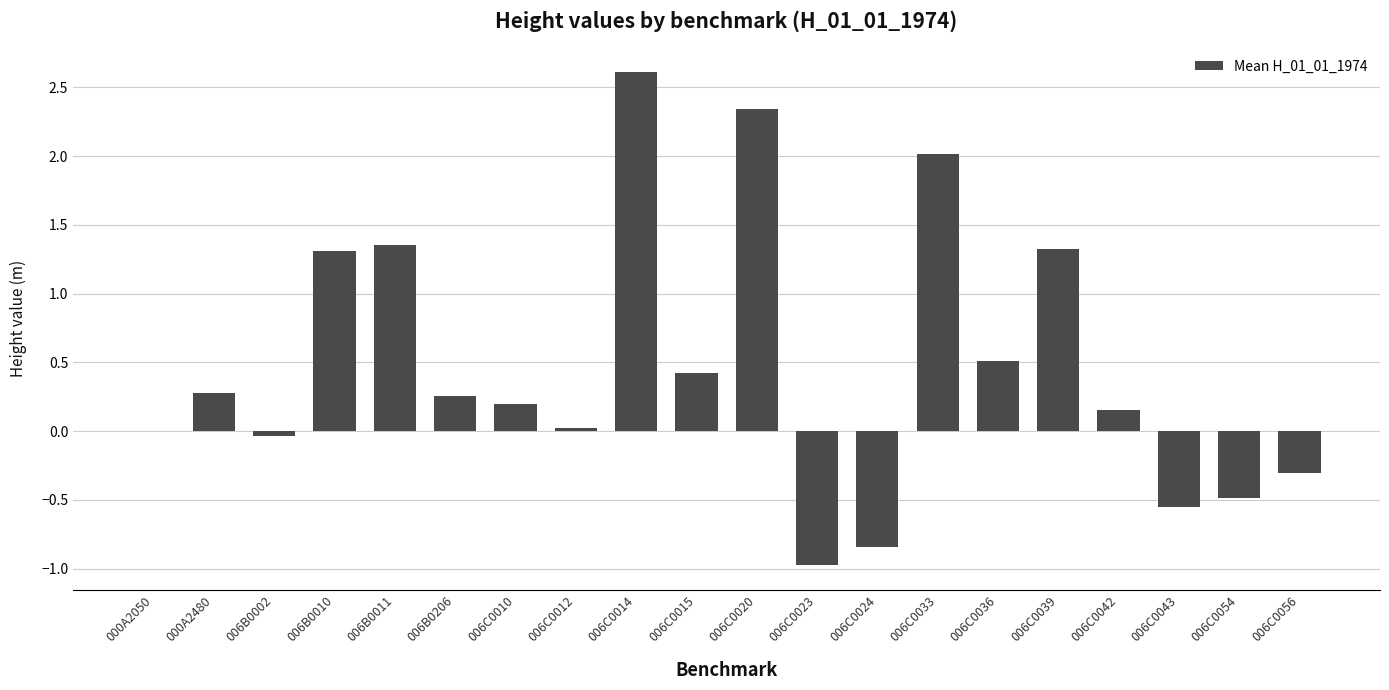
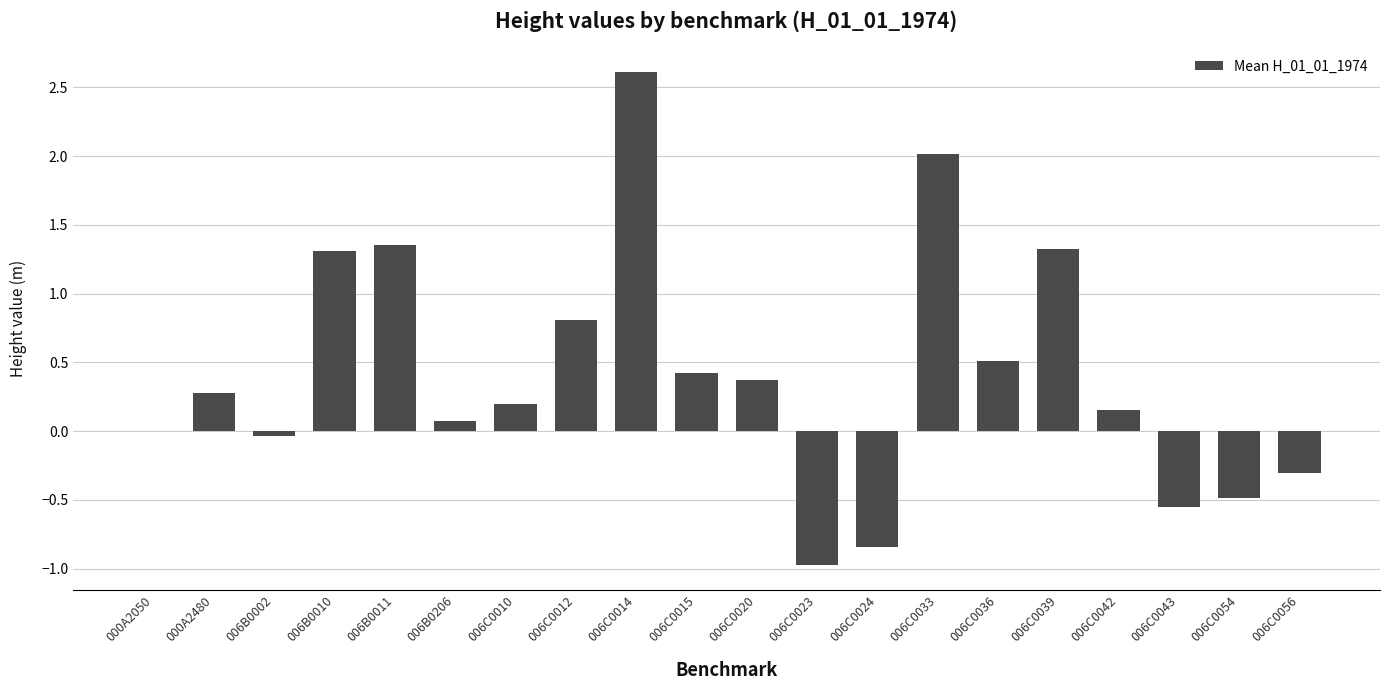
  {
    "000A2050": 0.00,
    "000A2480": 0.28,
    "006B0002": -0.04,
    "006B0010": 1.31,
    "006B0011": 1.35,
-   "006B0206": 0.25,
+   "006B0206": 0.07,
    "006C0010": 0.20,
-   "006C0012": 0.02,
+   "006C0012": 0.81,
    "006C0014": 2.62,
    "006C0015": 0.42,
-   "006C0020": 2.35,
+   "006C0020": 0.37,
    "006C0023": -0.97,
    "006C0024": -0.85,
    "006C0033": 2.01,
    "006C0036": 0.51,
    "006C0039": 1.32,
    "006C0042": 0.15,
    "006C0043": -0.55,
    "006C0054": -0.49,
    "006C0056": -0.30
  }
